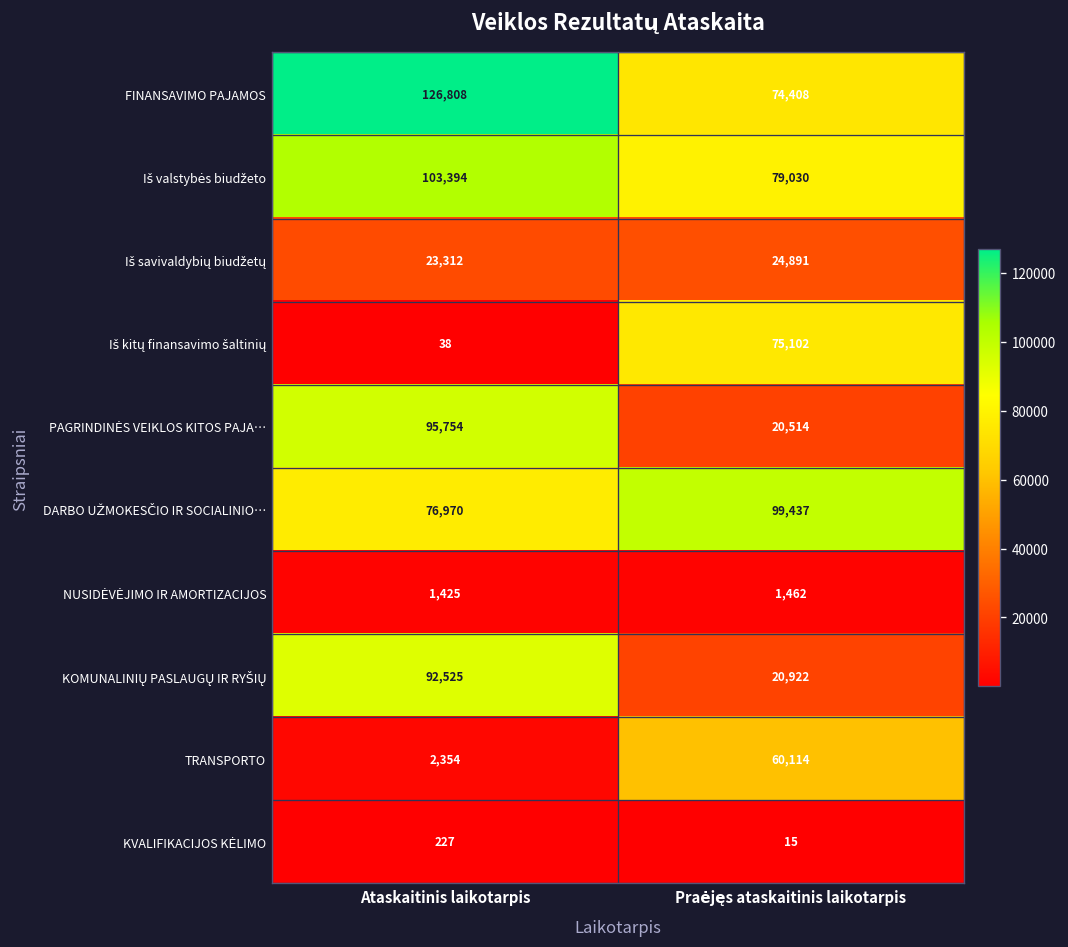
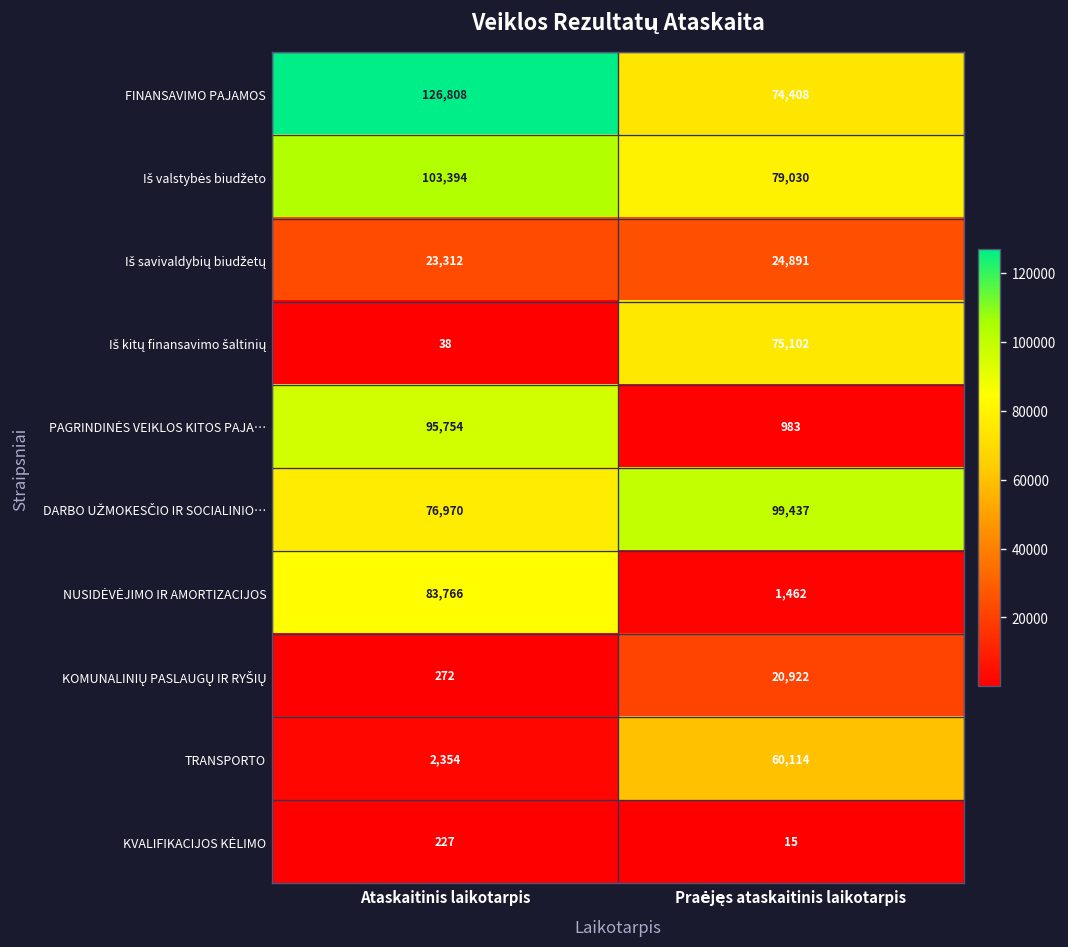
  {
    "FINANSAVIMO PAJAMOS": {
      "Ataskaitinis laikotarpis": "126,808",
      "Praėjęs ataskaitinis laikotarpis": "74,408"
    },
    "Iš valstybės biudžeto": {
      "Ataskaitinis laikotarpis": "103,394",
      "Praėjęs ataskaitinis laikotarpis": "79,030"
    },
    "Iš savivaldybių biudžetų": {
      "Ataskaitinis laikotarpis": "23,312",
      "Praėjęs ataskaitinis laikotarpis": "24,891"
    },
    "Iš kitų finansavimo šaltinių": {
      "Ataskaitinis laikotarpis": "38",
      "Praėjęs ataskaitinis laikotarpis": "75,102"
    },
    "PAGRINDINĖS VEIKLOS KITOS PAJA…": {
      "Ataskaitinis laikotarpis": "95,754",
-     "Praėjęs ataskaitinis laikotarpis": "20,514"
+     "Praėjęs ataskaitinis laikotarpis": "983"
    },
    "DARBO UŽMOKESČIO IR SOCIALINIO…": {
      "Ataskaitinis laikotarpis": "76,970",
      "Praėjęs ataskaitinis laikotarpis": "99,437"
    },
    "NUSIDĖVĖJIMO IR AMORTIZACIJOS": {
-     "Ataskaitinis laikotarpis": "1,425",
+     "Ataskaitinis laikotarpis": "83,766",
      "Praėjęs ataskaitinis laikotarpis": "1,462"
    },
    "KOMUNALINIŲ PASLAUGŲ IR RYŠIŲ": {
-     "Ataskaitinis laikotarpis": "92,525",
+     "Ataskaitinis laikotarpis": "272",
      "Praėjęs ataskaitinis laikotarpis": "20,922"
    },
    "TRANSPORTO": {
      "Ataskaitinis laikotarpis": "2,354",
      "Praėjęs ataskaitinis laikotarpis": "60,114"
    },
    "KVALIFIKACIJOS KĖLIMO": {
      "Ataskaitinis laikotarpis": "227",
      "Praėjęs ataskaitinis laikotarpis": "15"
    }
  }
